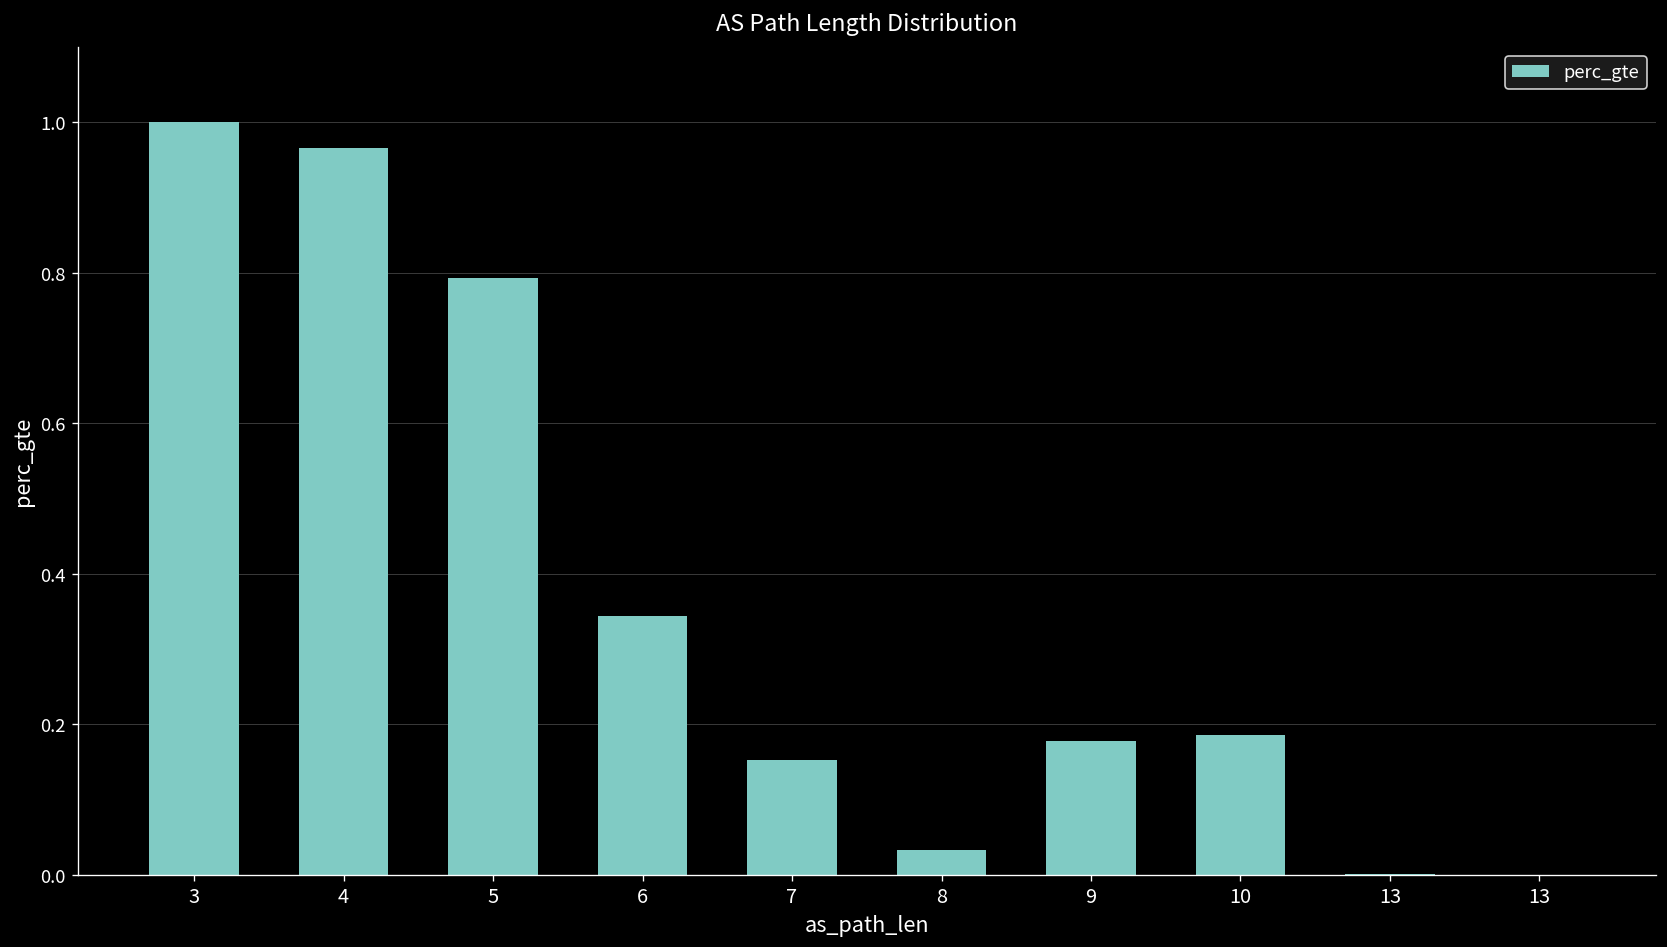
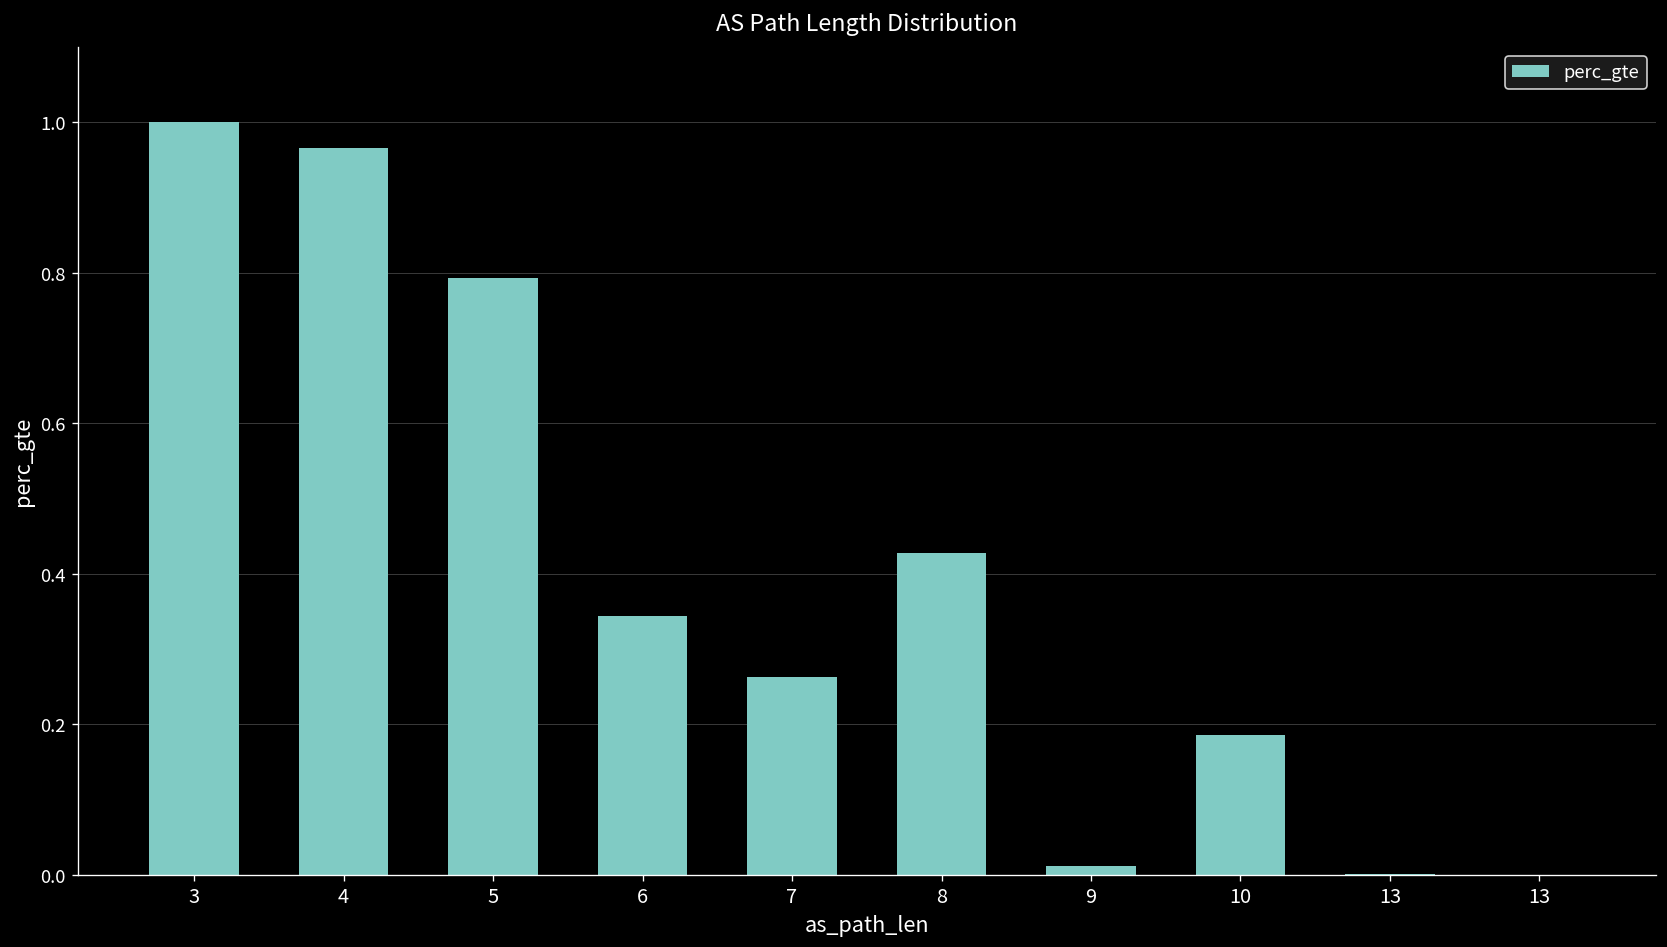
  {
    "3": 1.00,
    "4": 0.97,
    "5": 0.79,
    "6": 0.34,
-   "7": 0.15,
-   "8": 0.03,
-   "9": 0.18,
+   "7": 0.26,
+   "8": 0.43,
+   "9": 0.01,
    "10": 0.19
  }
